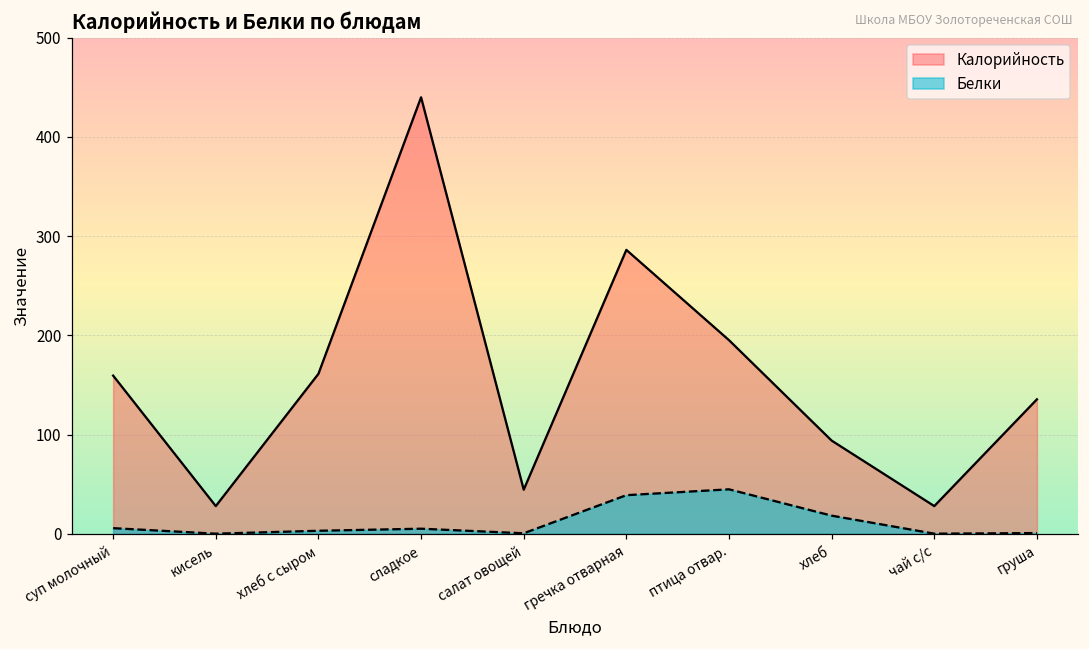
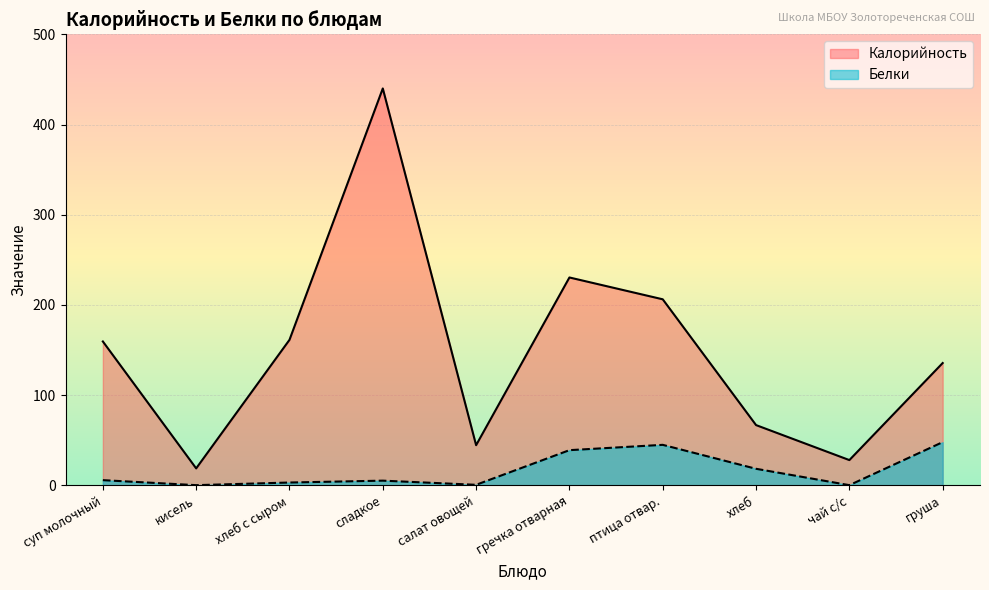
  {
    "Калорийность": {
      "суп молочный": 160,
-     "кисель": 30,
+     "кисель": 20,
      "хлеб с сыром": 160,
      "сладкое": 440,
      "салат овощей": 40,
-     "гречка отварная": 290,
-     "птица отвар.": 200,
-     "хлеб": 90,
+     "гречка отварная": 230,
+     "птица отвар.": 210,
+     "хлеб": 70,
      "чай с/с": 30,
      "груша": 140
    },
    "Белки": {
      "суп молочный": 10,
      "кисель": 0,
      "хлеб с сыром": 0,
      "сладкое": 10,
      "салат овощей": 0,
      "гречка отварная": 40,
      "птица отвар.": 40,
      "хлеб": 20,
      "чай с/с": 0,
-     "груша": 0
+     "груша": 50
    }
  }
